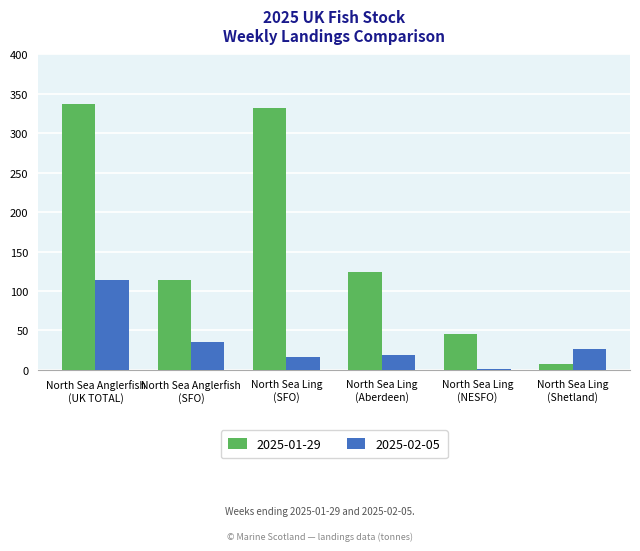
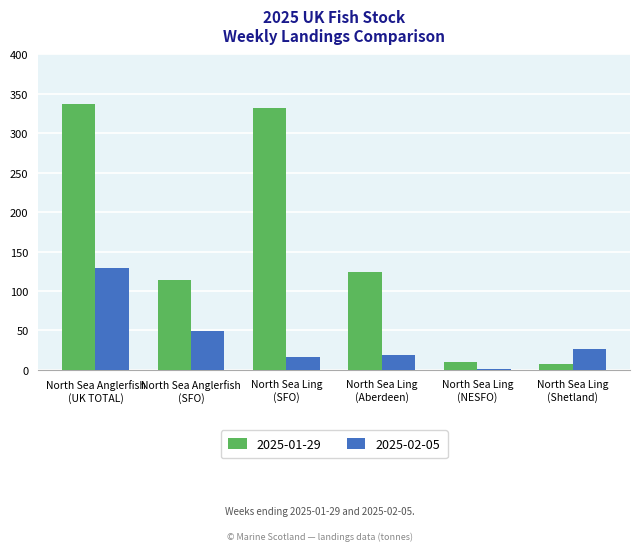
  {
    "2025-01-29": {
      "North Sea Anglerfish (UK TOTAL)": 340,
      "North Sea Anglerfish (SFO)": 110,
      "North Sea Ling (SFO)": 330,
      "North Sea Ling (Aberdeen)": 120,
-     "North Sea Ling (NESFO)": 40,
+     "North Sea Ling (NESFO)": 10,
      "North Sea Ling (Shetland)": 10
    },
    "2025-02-05": {
-     "North Sea Anglerfish (UK TOTAL)": 110,
-     "North Sea Anglerfish (SFO)": 30,
+     "North Sea Anglerfish (UK TOTAL)": 130,
+     "North Sea Anglerfish (SFO)": 50,
      "North Sea Ling (SFO)": 20,
      "North Sea Ling (Aberdeen)": 20,
      "North Sea Ling (Shetland)": 30
    }
  }
